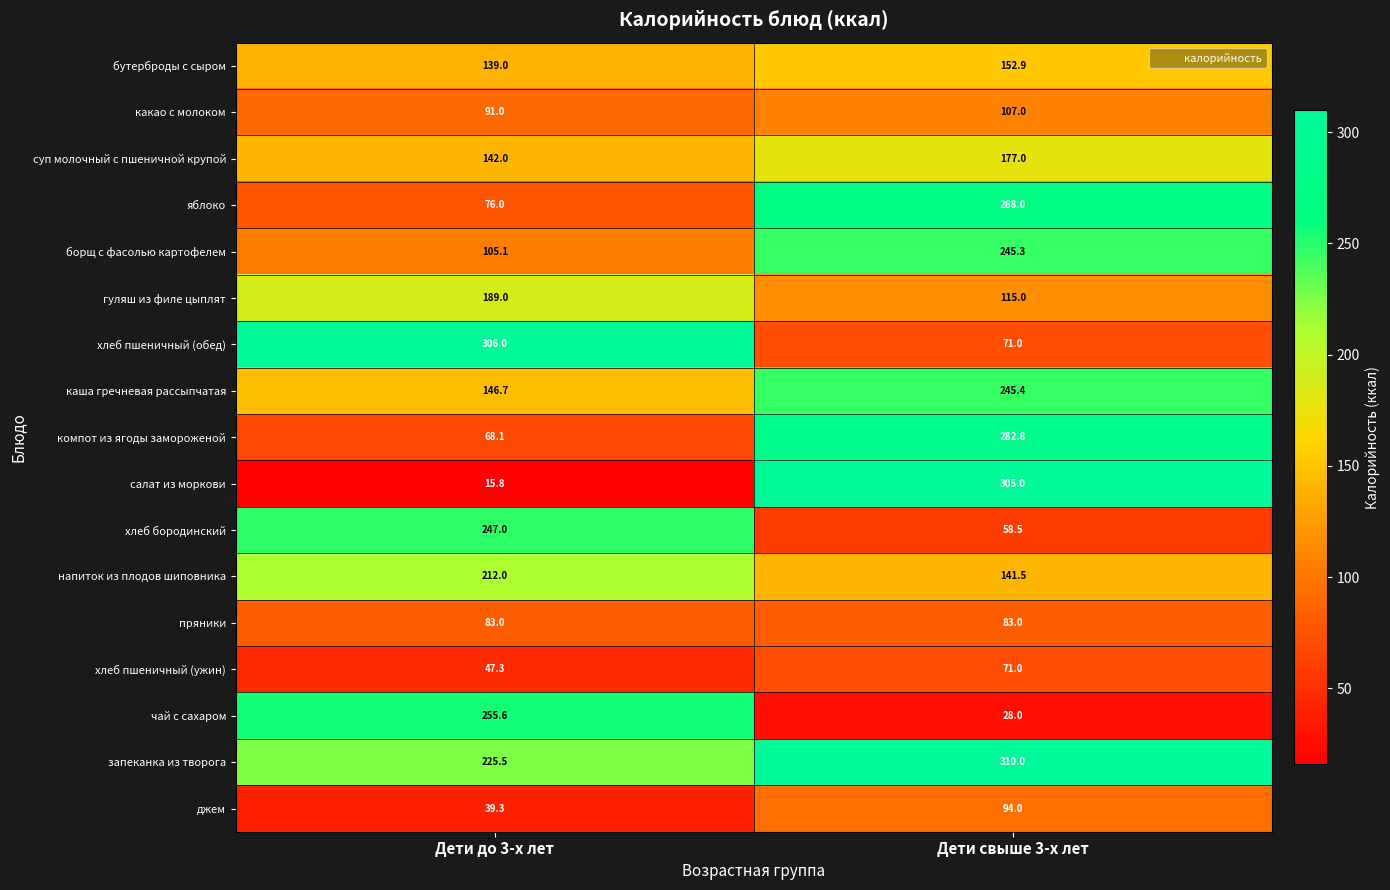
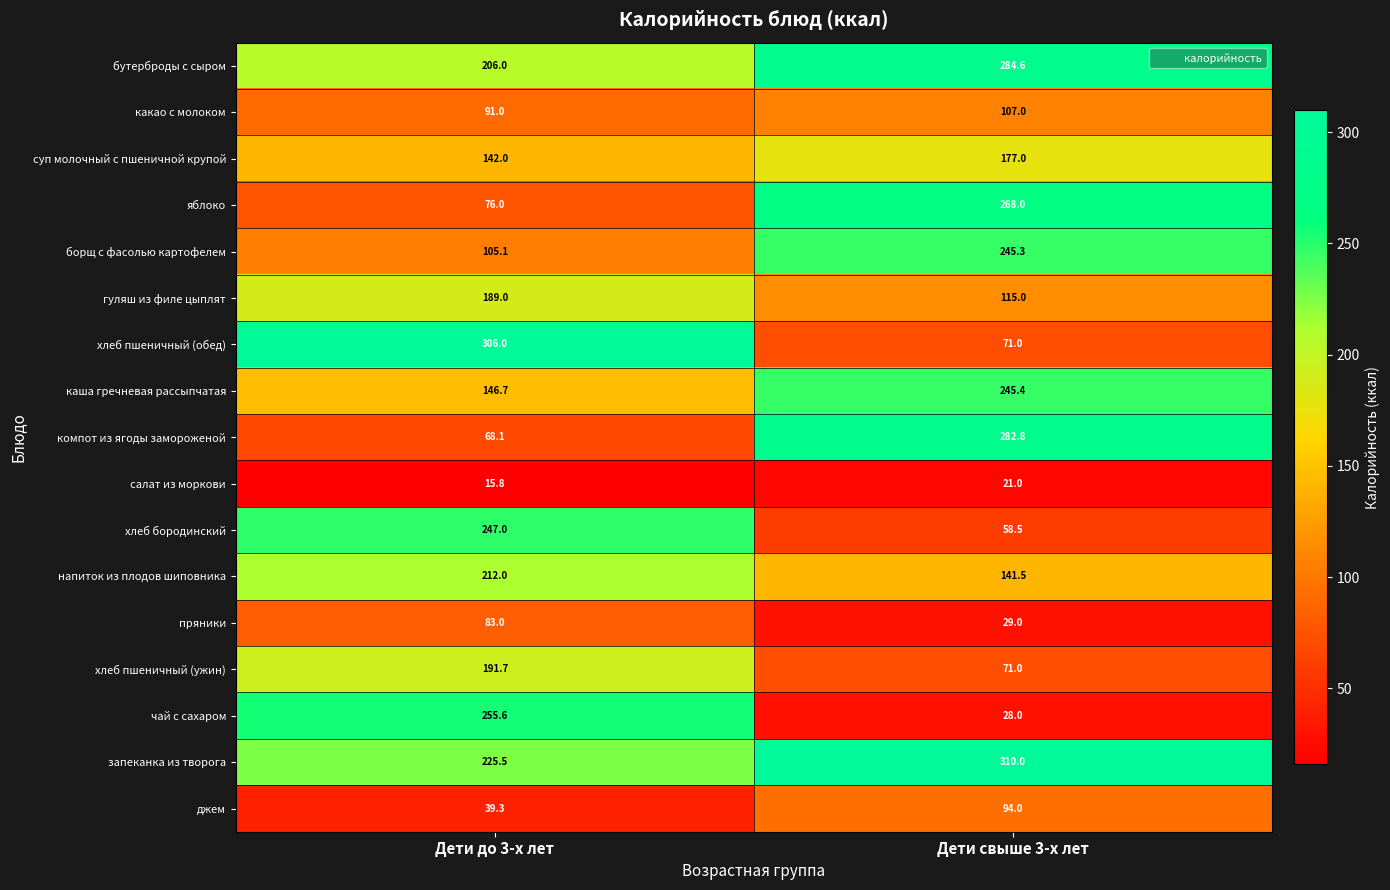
  {
    "бутерброды с сыром": {
-     "Дети до 3-х лет": 139.0,
-     "Дети свыше 3-х лет": 152.9
+     "Дети до 3-х лет": 206.0,
+     "Дети свыше 3-х лет": 284.6
    },
    "какао с молоком": {
      "Дети до 3-х лет": 91.0,
      "Дети свыше 3-х лет": 107.0
    },
    "суп молочный с пшеничной крупой": {
      "Дети до 3-х лет": 142.0,
      "Дети свыше 3-х лет": 177.0
    },
    "яблоко": {
      "Дети до 3-х лет": 76.0,
      "Дети свыше 3-х лет": 268.0
    },
    "борщ с фасолью картофелем": {
      "Дети до 3-х лет": 105.1,
      "Дети свыше 3-х лет": 245.3
    },
    "гуляш из филе цыплят": {
      "Дети до 3-х лет": 189.0,
      "Дети свыше 3-х лет": 115.0
    },
    "хлеб пшеничный (обед)": {
      "Дети до 3-х лет": 306.0,
      "Дети свыше 3-х лет": 71.0
    },
    "каша гречневая рассыпчатая": {
      "Дети до 3-х лет": 146.7,
      "Дети свыше 3-х лет": 245.4
    },
    "компот из ягоды замороженой": {
      "Дети до 3-х лет": 68.1,
      "Дети свыше 3-х лет": 282.8
    },
    "салат из моркови": {
      "Дети до 3-х лет": 15.8,
-     "Дети свыше 3-х лет": 305.0
+     "Дети свыше 3-х лет": 21.0
    },
    "хлеб бородинский": {
      "Дети до 3-х лет": 247.0,
      "Дети свыше 3-х лет": 58.5
    },
    "напиток из плодов шиповника": {
      "Дети до 3-х лет": 212.0,
      "Дети свыше 3-х лет": 141.5
    },
    "пряники": {
      "Дети до 3-х лет": 83.0,
-     "Дети свыше 3-х лет": 83.0
+     "Дети свыше 3-х лет": 29.0
    },
    "хлеб пшеничный (ужин)": {
-     "Дети до 3-х лет": 47.3,
+     "Дети до 3-х лет": 191.7,
      "Дети свыше 3-х лет": 71.0
    },
    "чай с сахаром": {
      "Дети до 3-х лет": 255.6,
      "Дети свыше 3-х лет": 28.0
    },
    "запеканка из творога": {
      "Дети до 3-х лет": 225.5,
      "Дети свыше 3-х лет": 310.0
    },
    "джем": {
      "Дети до 3-х лет": 39.3,
      "Дети свыше 3-х лет": 94.0
    }
  }
